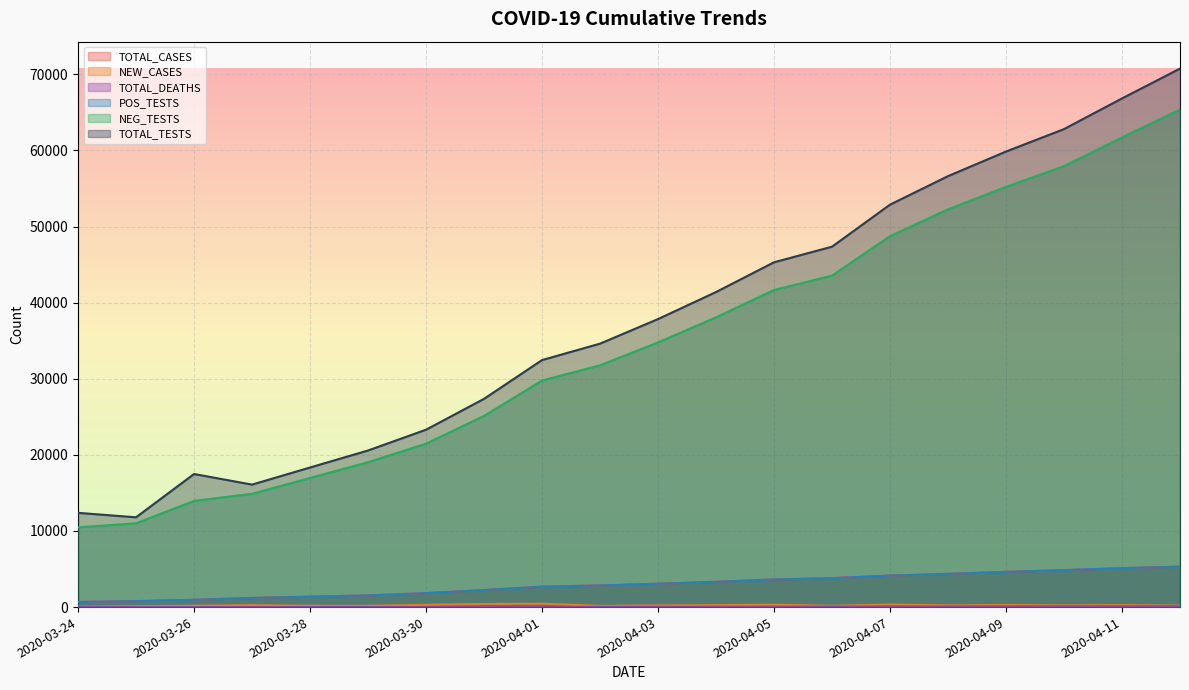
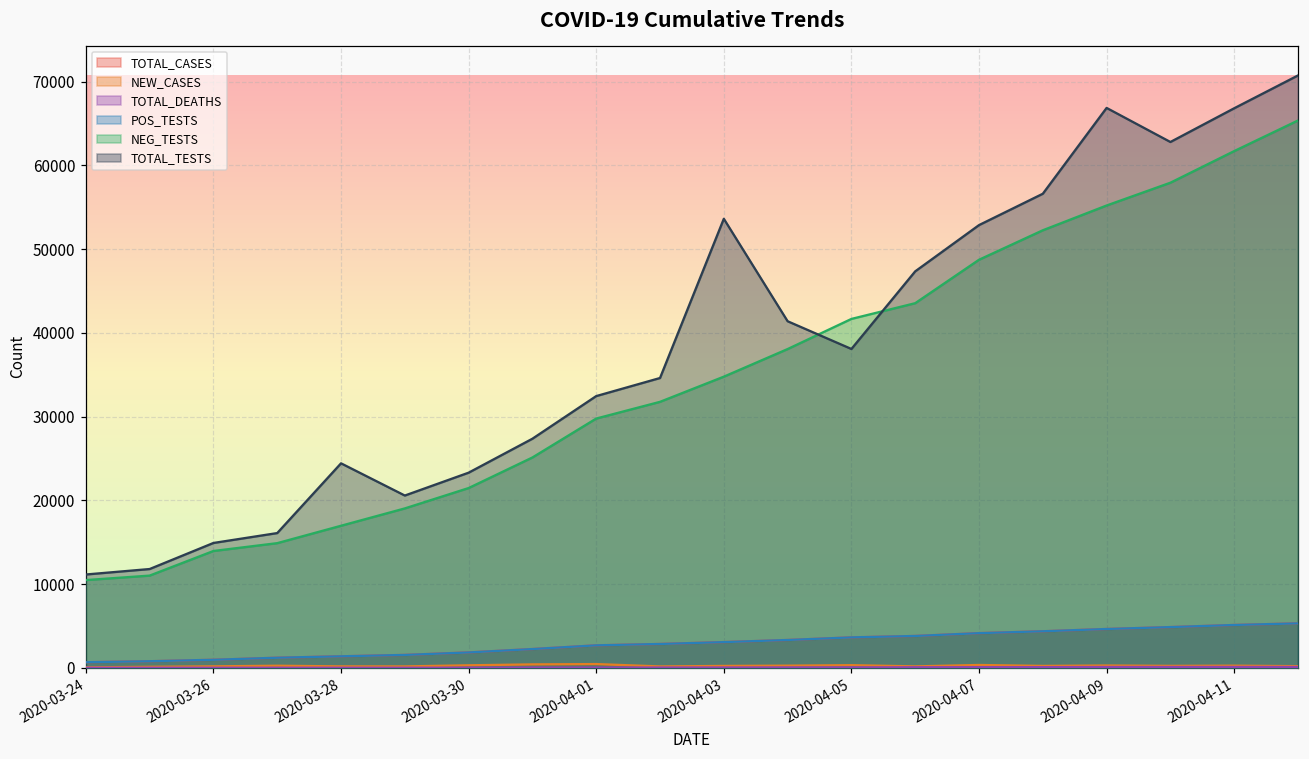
  {
    "NEW_CASES": {
      "2020-04-01": 0
    },
    "TOTAL_DEATHS": {
      "2020-04-01": 0
    },
    "TOTAL_TESTS": {
-     "2020-03-24": 12000,
-     "2020-03-26": 17000,
-     "2020-03-28": 18000,
+     "2020-03-24": 11000,
+     "2020-03-26": 15000,
+     "2020-03-28": 24000,
      "2020-03-30": 23000,
      "2020-04-01": 32000,
-     "2020-04-03": 38000,
-     "2020-04-05": 45000,
+     "2020-04-03": 54000,
+     "2020-04-05": 38000,
      "2020-04-07": 53000,
-     "2020-04-09": 60000,
+     "2020-04-09": 67000,
      "2020-04-11": 67000
    }
  }
